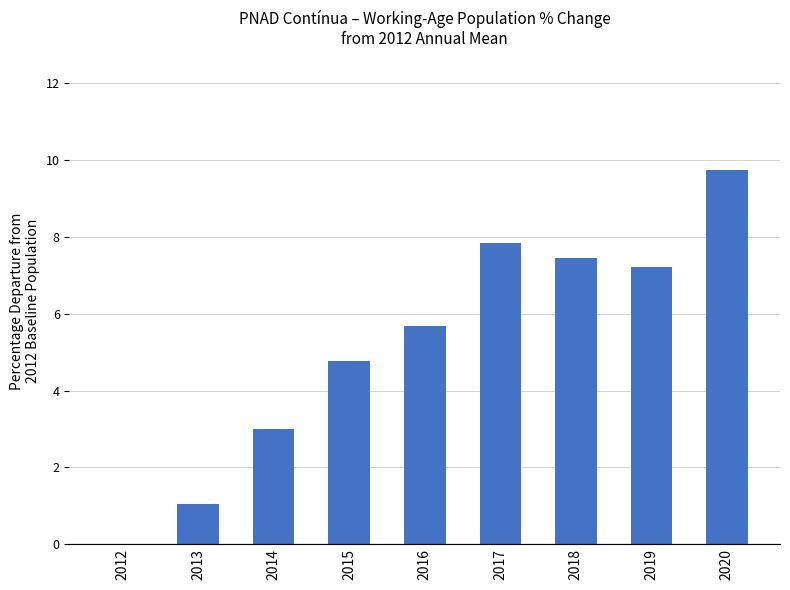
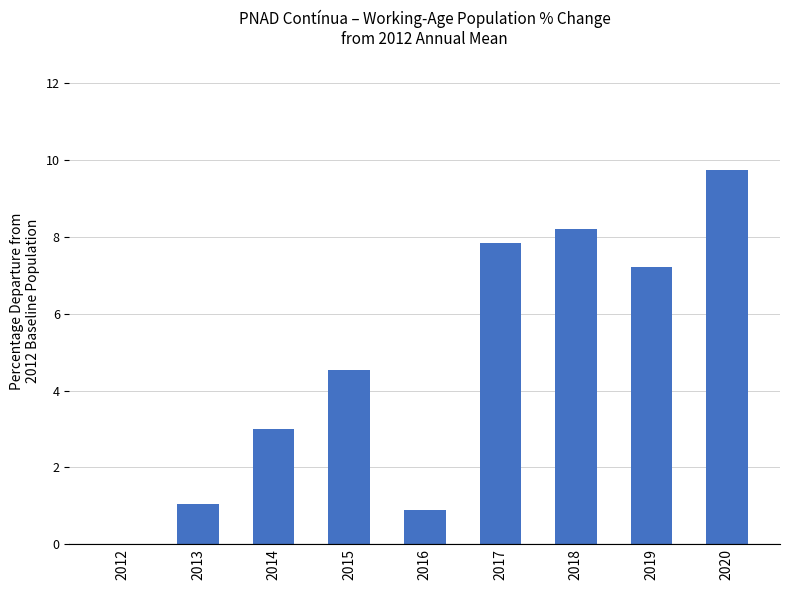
  {
    "2012": 0.0,
    "2013": 1.0,
    "2014": 3.0,
-   "2015": 4.8,
-   "2016": 5.7,
+   "2015": 4.5,
+   "2016": 0.9,
    "2017": 7.8,
-   "2018": 7.5,
+   "2018": 8.2,
    "2019": 7.2,
    "2020": 9.7
  }
